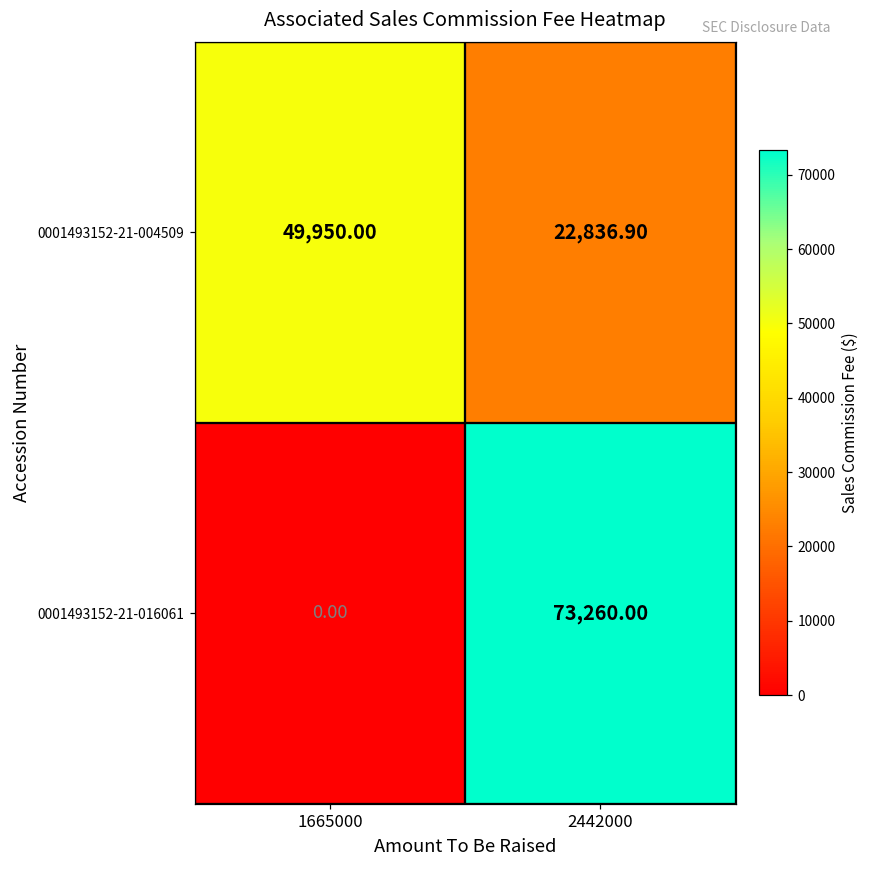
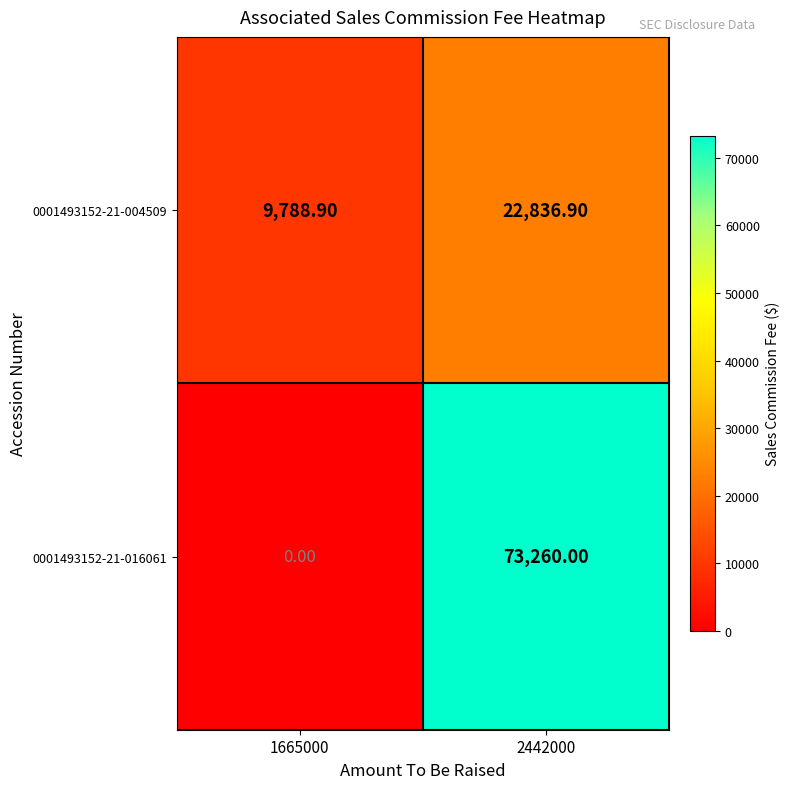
  {
    "0001493152-21-004509": {
-     "1665000": "49,950.00",
+     "1665000": "9,788.90",
      "2442000": "22,836.90"
    },
    "0001493152-21-016061": {
      "1665000": "0.00",
      "2442000": "73,260.00"
    }
  }
